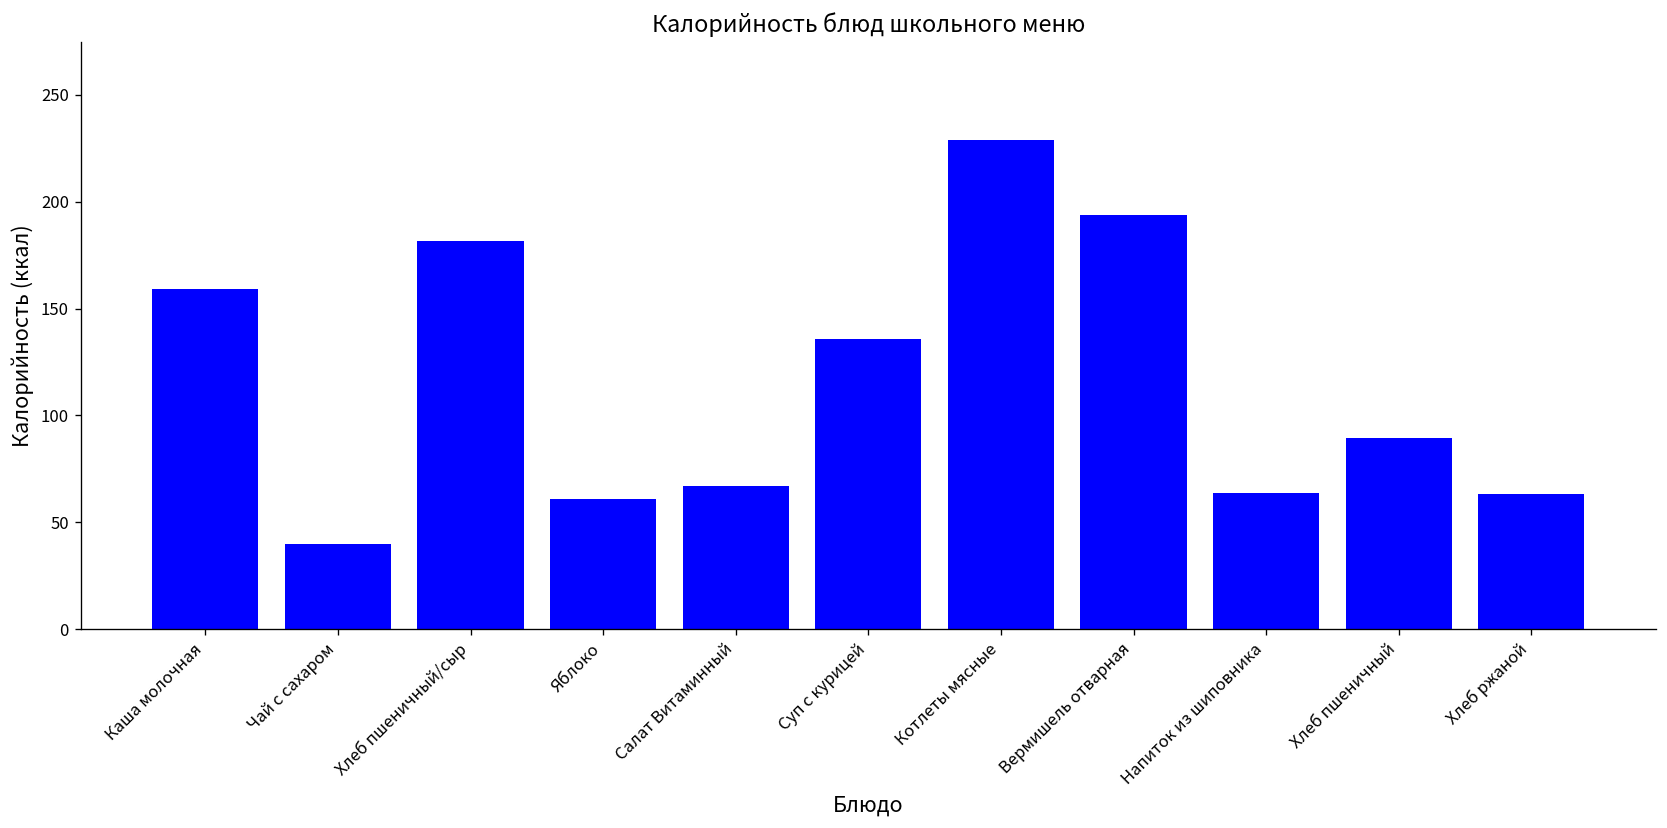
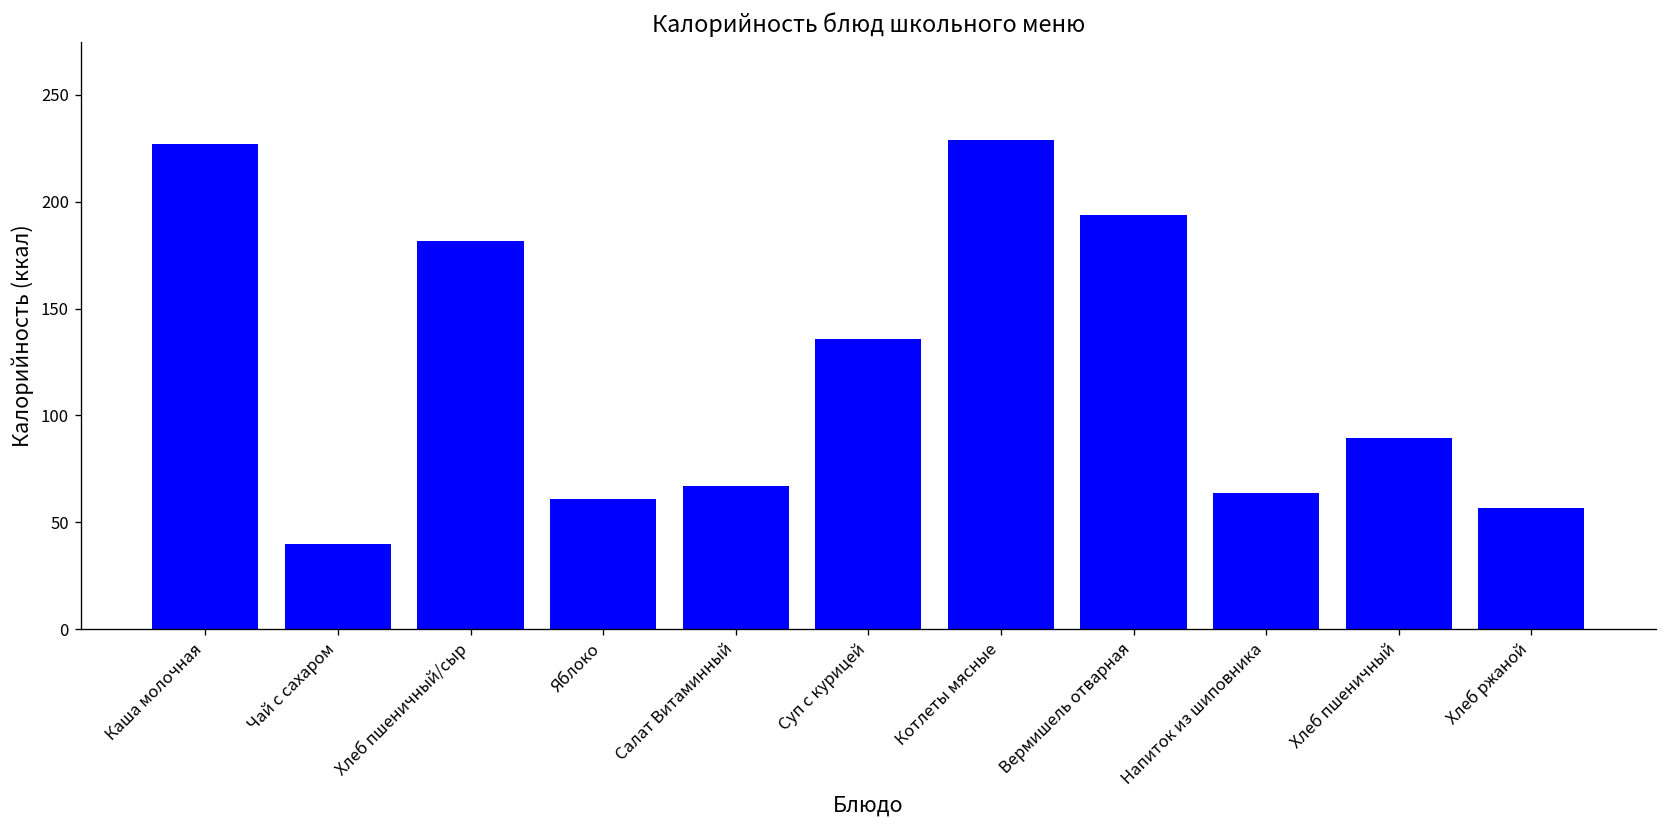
  {
-   "Каша молочная": 159,
+   "Каша молочная": 227,
    "Чай с сахаром": 40,
    "Хлеб пшеничный/сыр": 182,
    "Яблоко": 61,
    "Салат Витаминный": 67,
    "Суп с курицей": 136,
    "Котлеты мясные": 229,
    "Вермишель отварная": 194,
    "Напиток из шиповника": 64,
    "Хлеб пшеничный": 89,
-   "Хлеб ржаной": 63
+   "Хлеб ржаной": 57
  }
